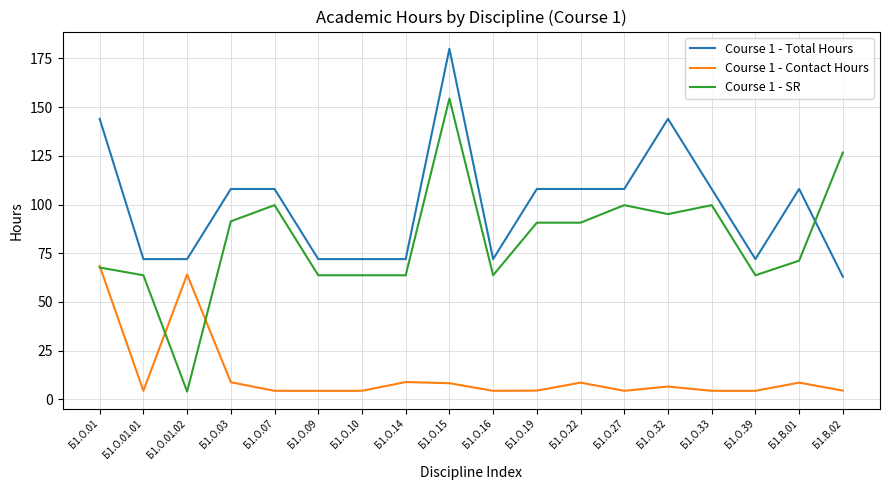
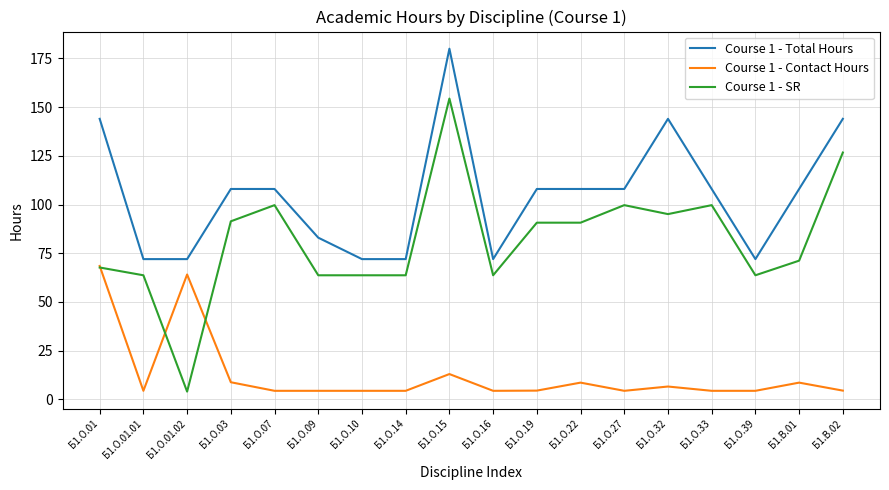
  {
    "Course 1 - Total Hours": {
      "Б1.О.01": 144,
      "Б1.О.01.01": 72,
      "Б1.О.01.02": 72,
      "Б1.О.03": 108,
      "Б1.О.07": 108,
-     "Б1.О.09": 72,
+     "Б1.О.09": 83,
      "Б1.О.10": 72,
      "Б1.О.14": 72,
      "Б1.О.15": 180,
      "Б1.О.16": 72,
      "Б1.О.19": 108,
      "Б1.О.22": 108,
      "Б1.О.27": 108,
      "Б1.О.32": 144,
      "Б1.О.33": 108,
      "Б1.О.39": 72,
      "Б1.В.01": 108,
-     "Б1.В.02": 63
+     "Б1.В.02": 144
    },
    "Course 1 - Contact Hours": {
      "Б1.О.01.01": 4,
      "Б1.О.01.02": 64,
      "Б1.О.03": 9,
      "Б1.О.07": 4,
      "Б1.О.09": 4,
      "Б1.О.10": 4,
-     "Б1.О.14": 9,
-     "Б1.О.15": 8,
+     "Б1.О.14": 4,
+     "Б1.О.15": 13,
      "Б1.О.16": 4,
      "Б1.О.19": 5,
      "Б1.О.22": 9,
      "Б1.О.27": 4,
      "Б1.О.32": 7,
      "Б1.О.33": 4,
      "Б1.О.39": 4,
      "Б1.В.01": 9,
      "Б1.В.02": 5
    },
    "Course 1 - SR": {
      "Б1.О.01.01": 64,
      "Б1.О.01.02": 4,
      "Б1.О.03": 91,
      "Б1.О.07": 100,
      "Б1.О.09": 64,
      "Б1.О.10": 64,
      "Б1.О.14": 64,
      "Б1.О.15": 154,
      "Б1.О.16": 64,
      "Б1.О.19": 91,
      "Б1.О.22": 91,
      "Б1.О.27": 100,
      "Б1.О.32": 95,
      "Б1.О.33": 100,
      "Б1.О.39": 64,
      "Б1.В.01": 71,
      "Б1.В.02": 127
    }
  }
